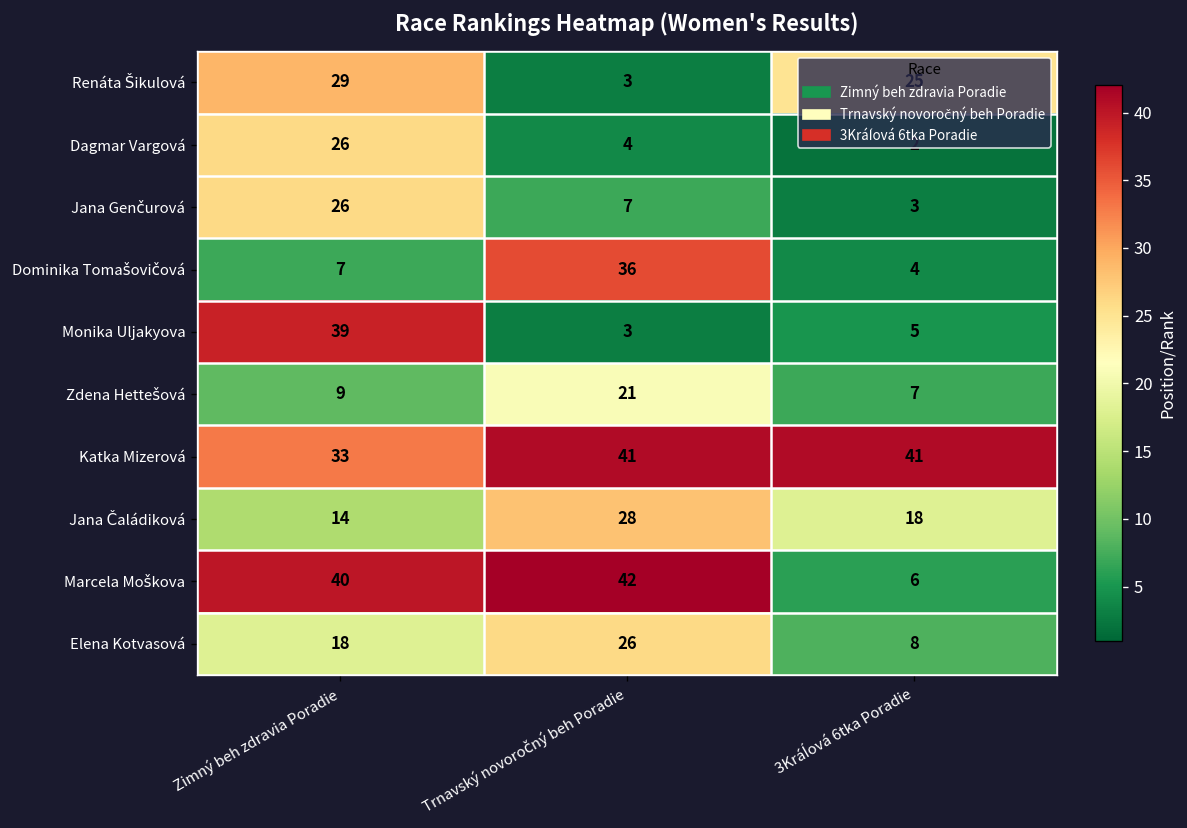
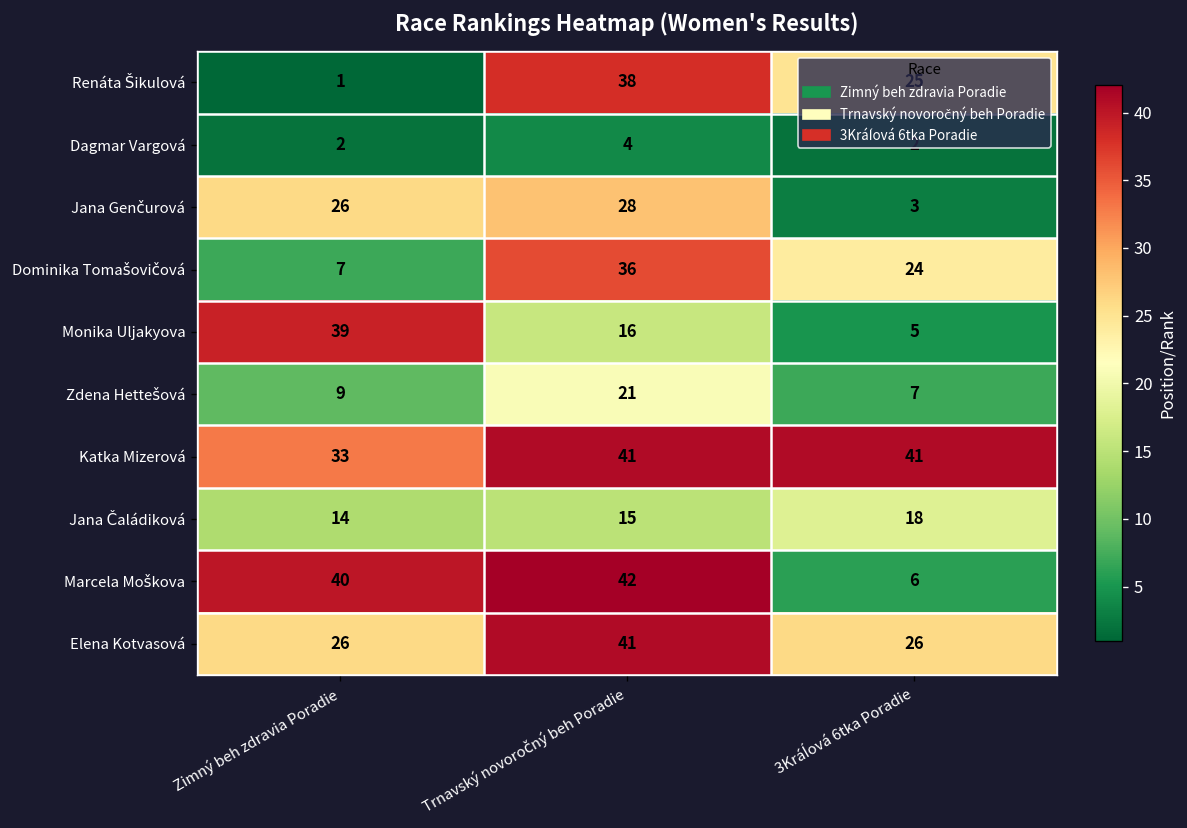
  {
    "Renáta Šikulová": {
-     "Zimný beh zdravia Poradie": 29,
-     "Trnavský novoročný beh Poradie": 3
+     "Zimný beh zdravia Poradie": 1,
+     "Trnavský novoročný beh Poradie": 38
    },
    "Dagmar Vargová": {
-     "Zimný beh zdravia Poradie": 26,
+     "Zimný beh zdravia Poradie": 2,
      "Trnavský novoročný beh Poradie": 4
    },
    "Jana Genčurová": {
      "Zimný beh zdravia Poradie": 26,
-     "Trnavský novoročný beh Poradie": 7,
+     "Trnavský novoročný beh Poradie": 28,
      "3Kráĺová 6tka Poradie": 3
    },
    "Dominika Tomašovičová": {
      "Zimný beh zdravia Poradie": 7,
      "Trnavský novoročný beh Poradie": 36,
-     "3Kráĺová 6tka Poradie": 4
+     "3Kráĺová 6tka Poradie": 24
    },
    "Monika Uljakyova": {
      "Zimný beh zdravia Poradie": 39,
-     "Trnavský novoročný beh Poradie": 3,
+     "Trnavský novoročný beh Poradie": 16,
      "3Kráĺová 6tka Poradie": 5
    },
    "Zdena Hettešová": {
      "Zimný beh zdravia Poradie": 9,
      "Trnavský novoročný beh Poradie": 21,
      "3Kráĺová 6tka Poradie": 7
    },
    "Katka Mizerová": {
      "Zimný beh zdravia Poradie": 33,
      "Trnavský novoročný beh Poradie": 41,
      "3Kráĺová 6tka Poradie": 41
    },
    "Jana Čaládiková": {
      "Zimný beh zdravia Poradie": 14,
-     "Trnavský novoročný beh Poradie": 28,
+     "Trnavský novoročný beh Poradie": 15,
      "3Kráĺová 6tka Poradie": 18
    },
    "Marcela Moškova": {
      "Zimný beh zdravia Poradie": 40,
      "Trnavský novoročný beh Poradie": 42,
      "3Kráĺová 6tka Poradie": 6
    },
    "Elena Kotvasová": {
-     "Zimný beh zdravia Poradie": 18,
-     "Trnavský novoročný beh Poradie": 26,
-     "3Kráĺová 6tka Poradie": 8
+     "Zimný beh zdravia Poradie": 26,
+     "Trnavský novoročný beh Poradie": 41,
+     "3Kráĺová 6tka Poradie": 26
    }
  }
